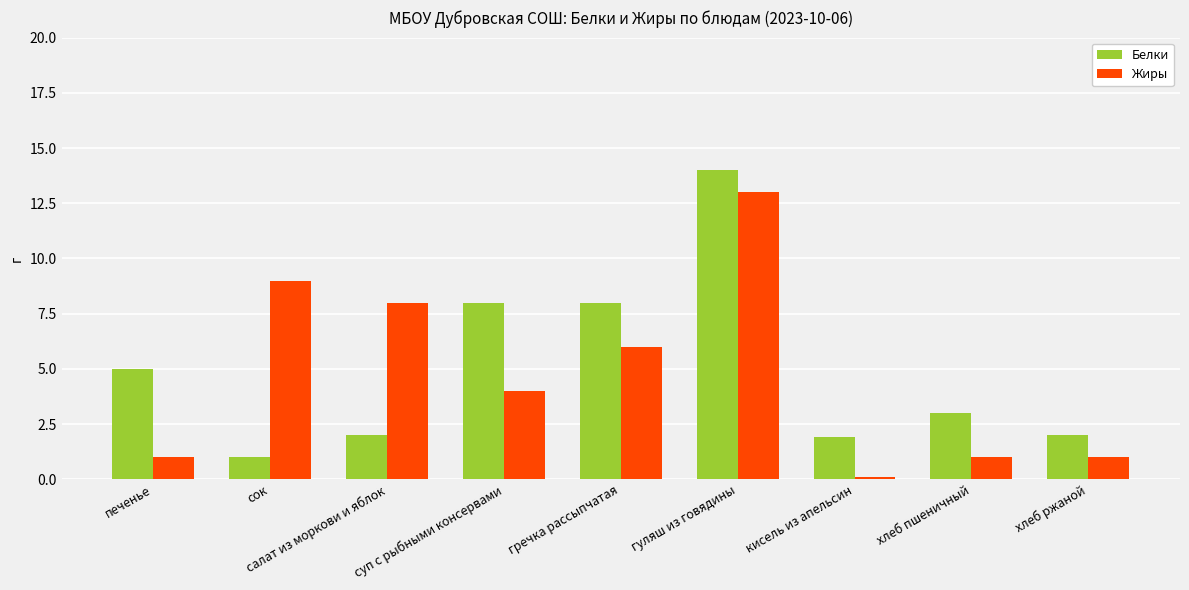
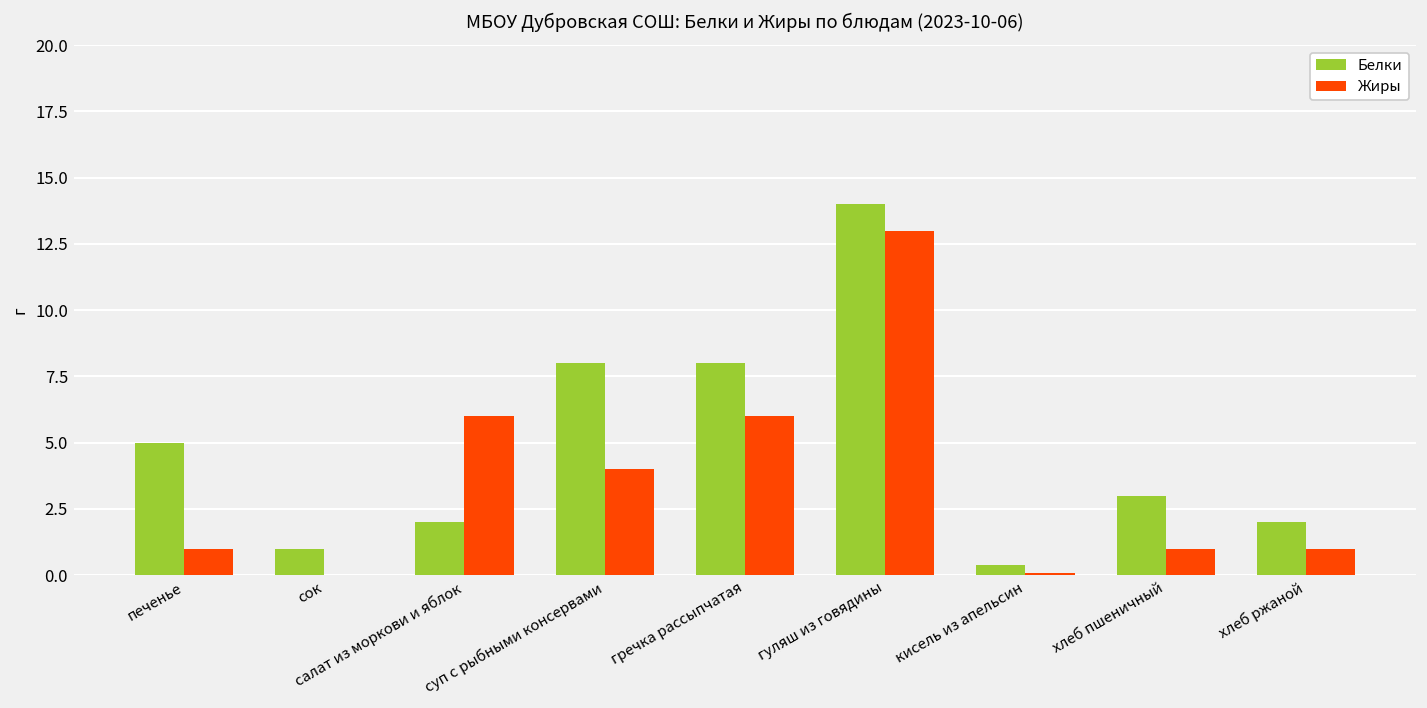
  {
    "Белки": {
      "печенье": 5.0,
      "сок": 1.0,
      "салат из моркови и яблок": 2.0,
      "суп с рыбными консервами": 8.0,
      "гречка рассыпчатая": 8.0,
      "гуляш из говядины": 14.0,
-     "кисель из апельсин": 1.9,
+     "кисель из апельсин": 0.4,
      "хлеб пшеничный": 3.0,
      "хлеб ржаной": 2.0
    },
    "Жиры": {
      "печенье": 1,
-     "сок": 9,
-     "салат из моркови и яблок": 8,
+     "сок": 0,
+     "салат из моркови и яблок": 6,
      "суп с рыбными консервами": 4,
      "гречка рассыпчатая": 6,
      "гуляш из говядины": 13,
      "хлеб пшеничный": 1,
      "хлеб ржаной": 1
    }
  }
